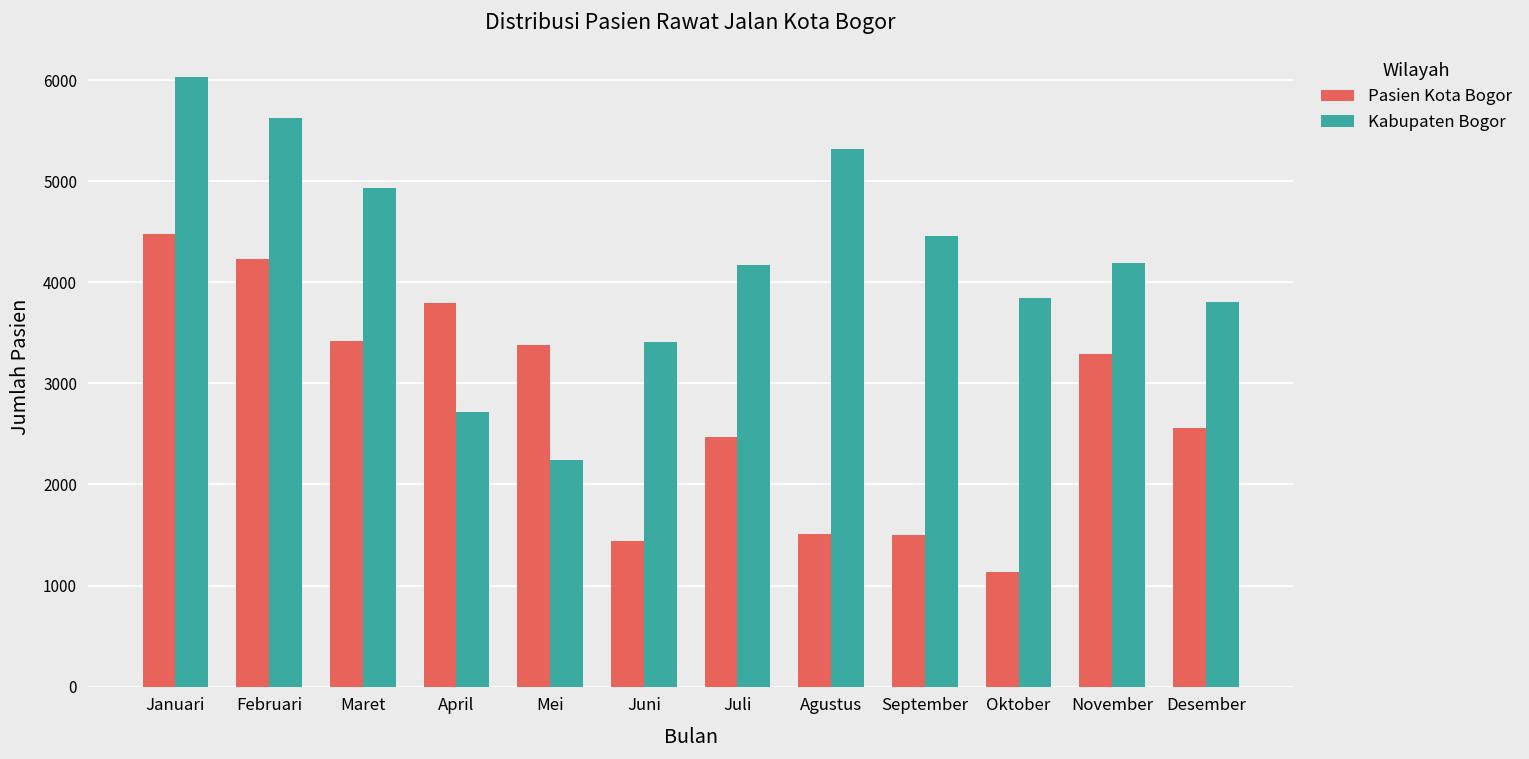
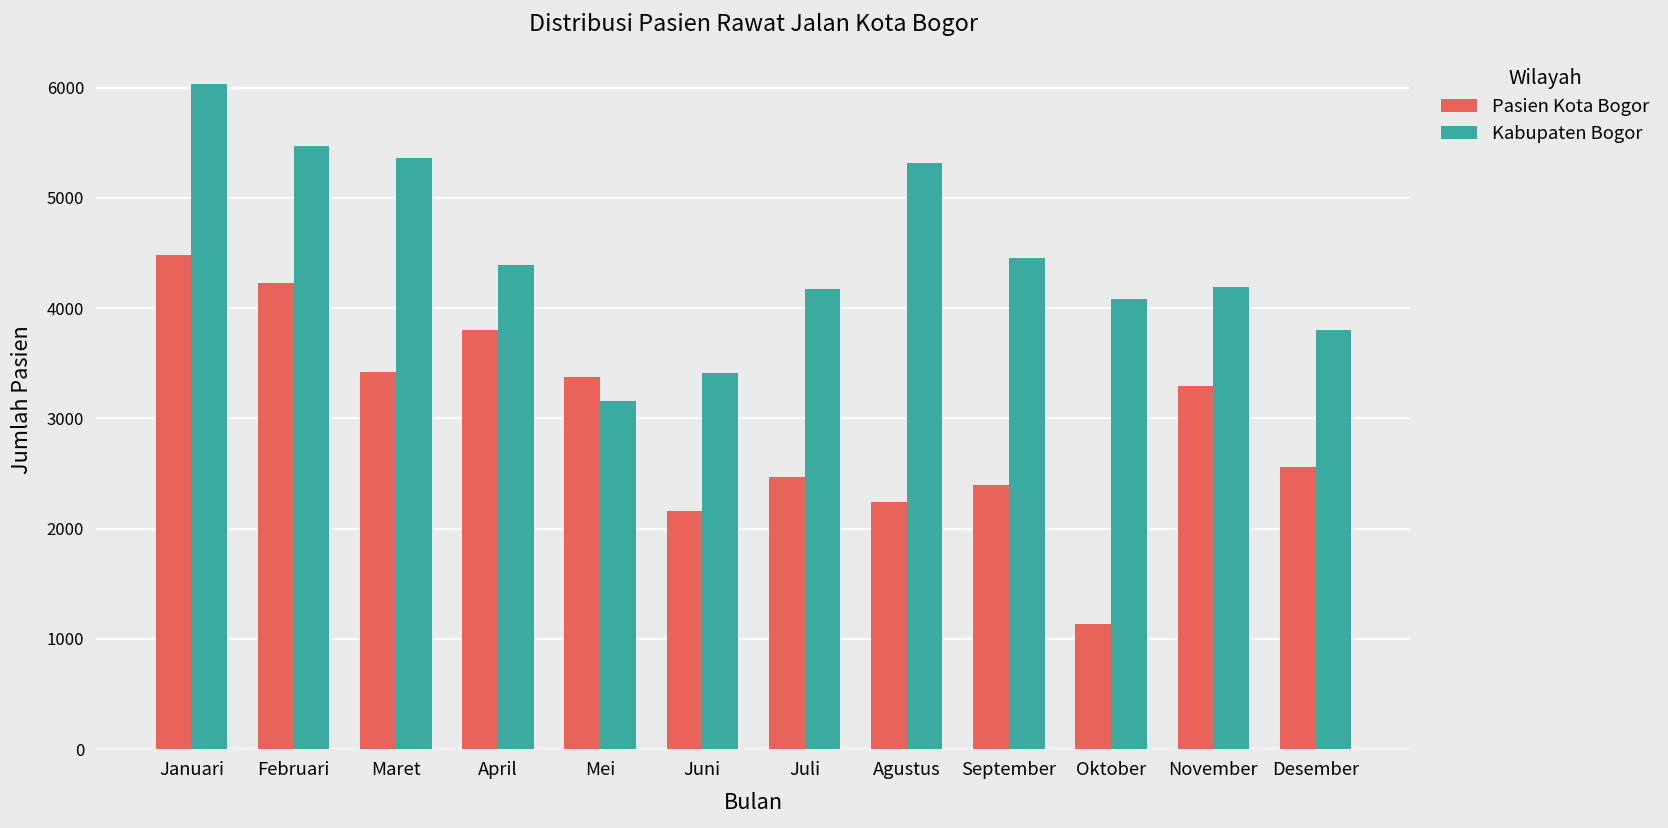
  {
    "Pasien Kota Bogor": {
      "Januari": 4500,
      "Februari": 4200,
      "Maret": 3400,
      "April": 3800,
      "Mei": 3400,
-     "Juni": 1400,
+     "Juni": 2200,
      "Juli": 2500,
-     "Agustus": 1500,
-     "September": 1500,
+     "Agustus": 2200,
+     "September": 2400,
      "Oktober": 1100,
      "November": 3300,
      "Desember": 2600
    },
    "Kabupaten Bogor": {
      "Januari": 6000,
-     "Februari": 5600,
-     "Maret": 4900,
-     "April": 2700,
-     "Mei": 2200,
+     "Februari": 5500,
+     "Maret": 5400,
+     "April": 4400,
+     "Mei": 3200,
      "Juni": 3400,
      "Juli": 4200,
      "Agustus": 5300,
      "September": 4500,
-     "Oktober": 3800,
+     "Oktober": 4100,
      "November": 4200,
      "Desember": 3800
    }
  }
